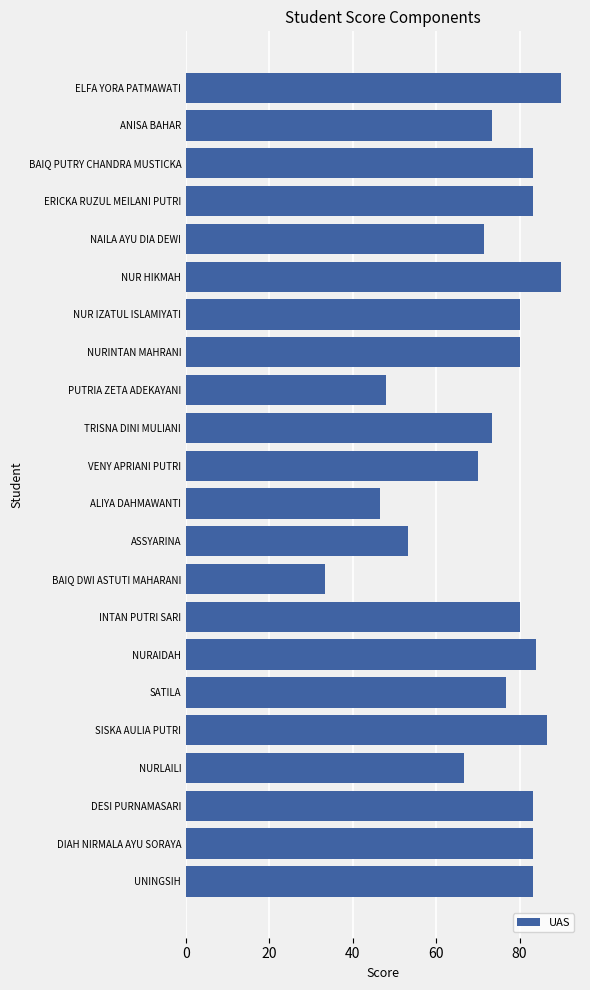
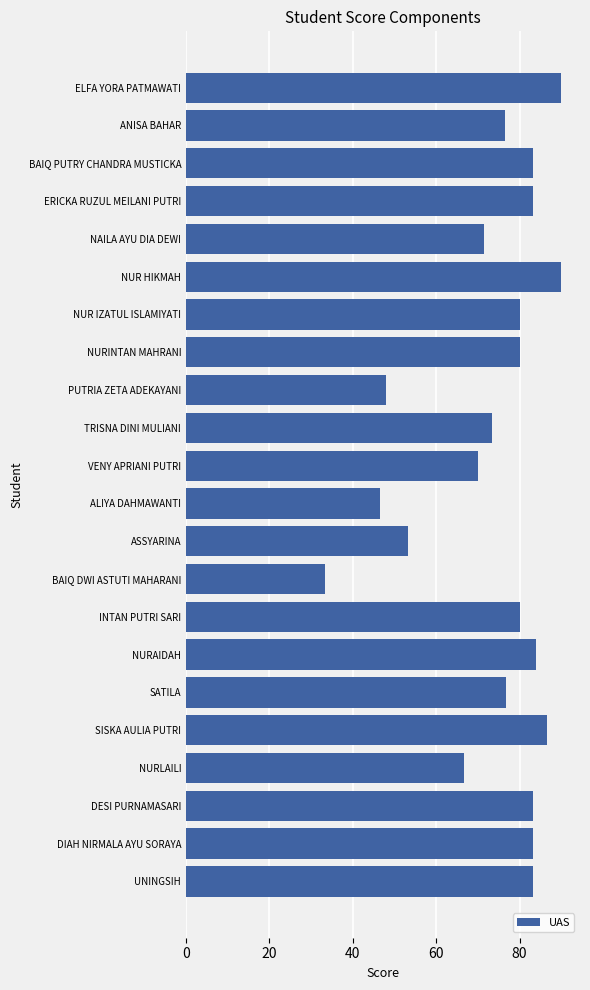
  {
    "ELFA YORA PATMAWATI": 90,
-   "ANISA BAHAR": 73,
+   "ANISA BAHAR": 77,
    "BAIQ PUTRY CHANDRA MUSTICKA": 83,
    "ERICKA RUZUL MEILANI PUTRI": 83,
    "NAILA AYU DIA DEWI": 71,
    "NUR HIKMAH": 90,
    "NUR IZATUL ISLAMIYATI": 80,
    "NURINTAN MAHRANI": 80,
    "PUTRIA ZETA ADEKAYANI": 48,
    "TRISNA DINI MULIANI": 73,
    "VENY APRIANI PUTRI": 70,
    "ALIYA DAHMAWANTI": 47,
    "ASSYARINA": 53,
    "BAIQ DWI ASTUTI MAHARANI": 33,
    "INTAN PUTRI SARI": 80,
    "NURAIDAH": 84,
    "SATILA": 77,
    "SISKA AULIA PUTRI": 87,
    "NURLAILI": 67,
    "DESI PURNAMASARI": 83,
    "DIAH NIRMALA AYU SORAYA": 83,
    "UNINGSIH": 83
  }
